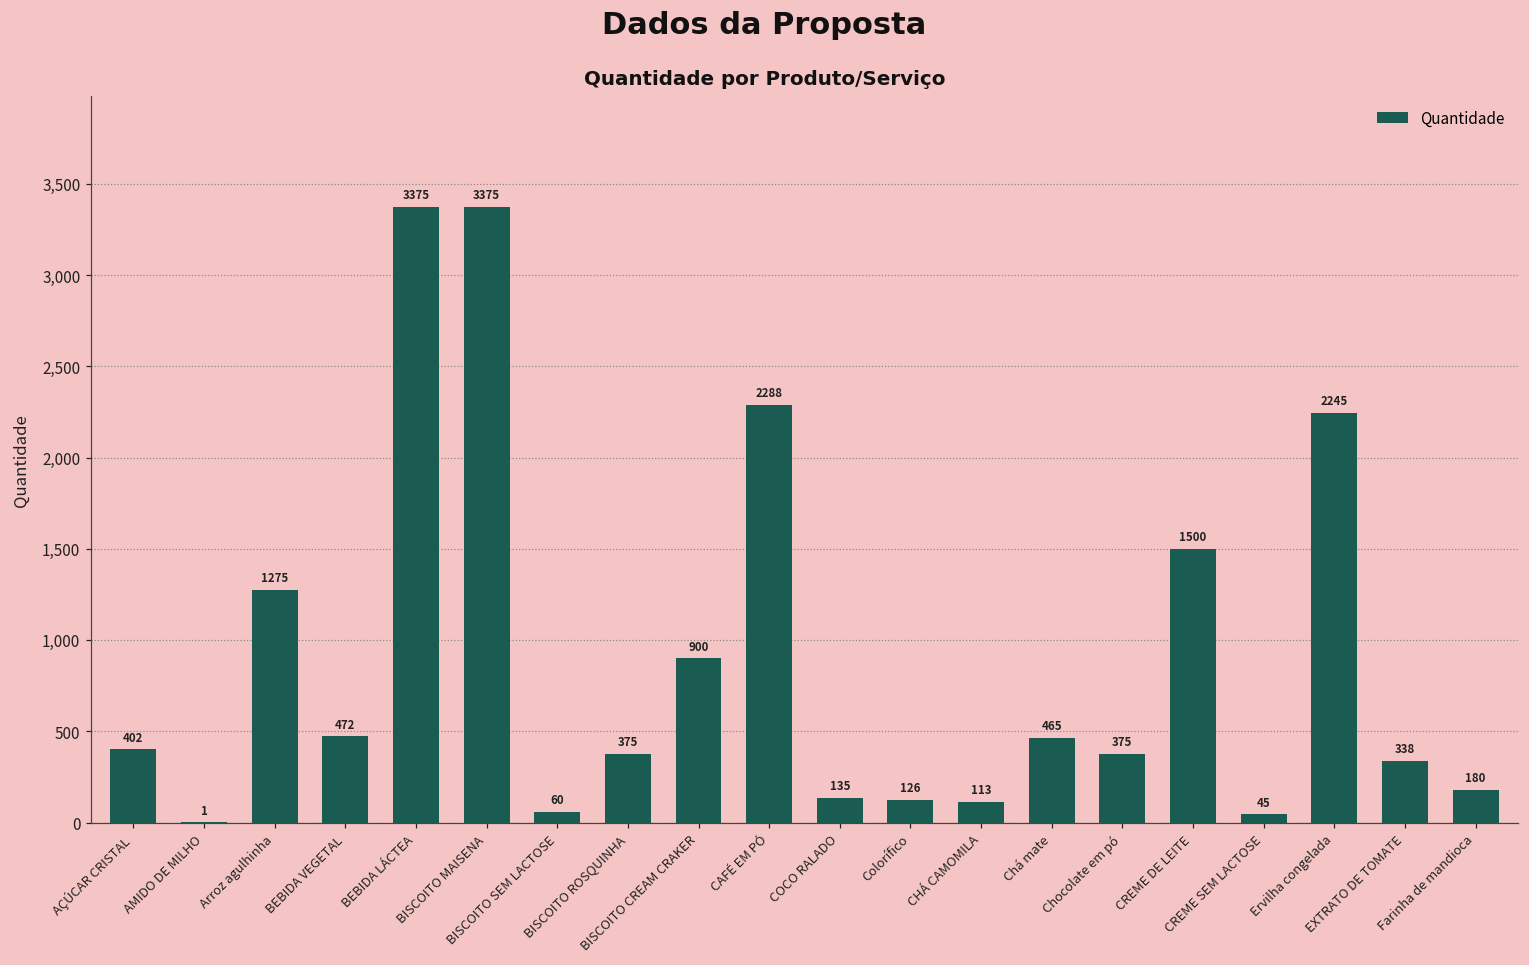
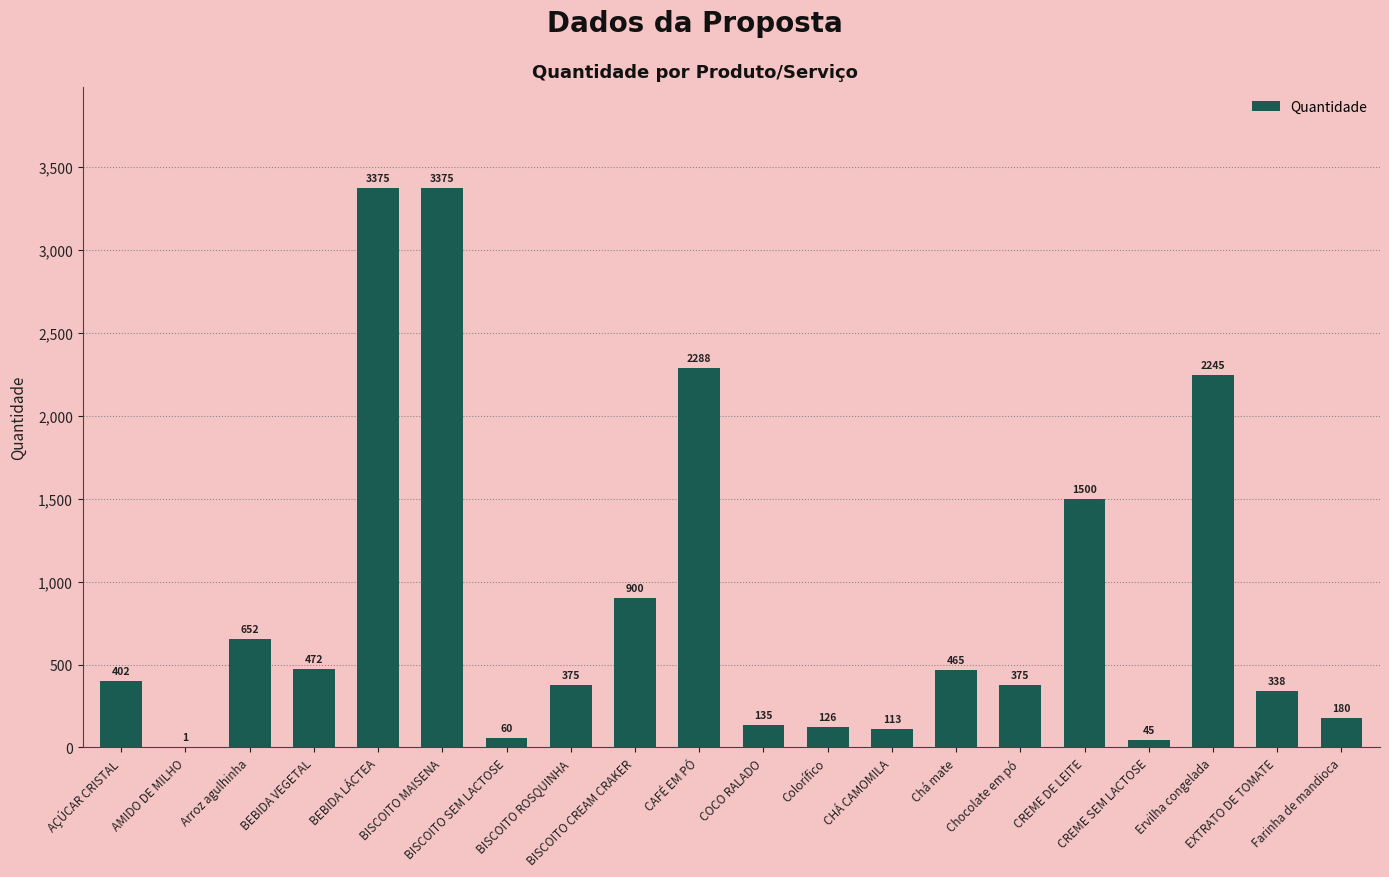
  {
    "AÇÚCAR CRISTAL": 402,
    "AMIDO DE MILHO": 1,
-   "Arroz agulhinha": 1275,
+   "Arroz agulhinha": 652,
    "BEBIDA VEGETAL": 472,
    "BEBIDA LÁCTEA": 3375,
    "BISCOITO MAISENA": 3375,
    "BISCOITO SEM LACTOSE": 60,
    "BISCOITO ROSQUINHA": 375,
    "BISCOITO CREAM CRAKER": 900,
    "CAFÉ EM PÓ": 2288,
    "COCO RALADO": 135,
    "Colorífico": 126,
    "CHÁ CAMOMILA": 113,
    "Chá mate": 465,
    "Chocolate em pó": 375,
    "CREME DE LEITE": 1500,
    "CREME SEM LACTOSE": 45,
    "Ervilha congelada": 2245,
    "EXTRATO DE TOMATE": 338,
    "Farinha de mandioca": 180
  }
